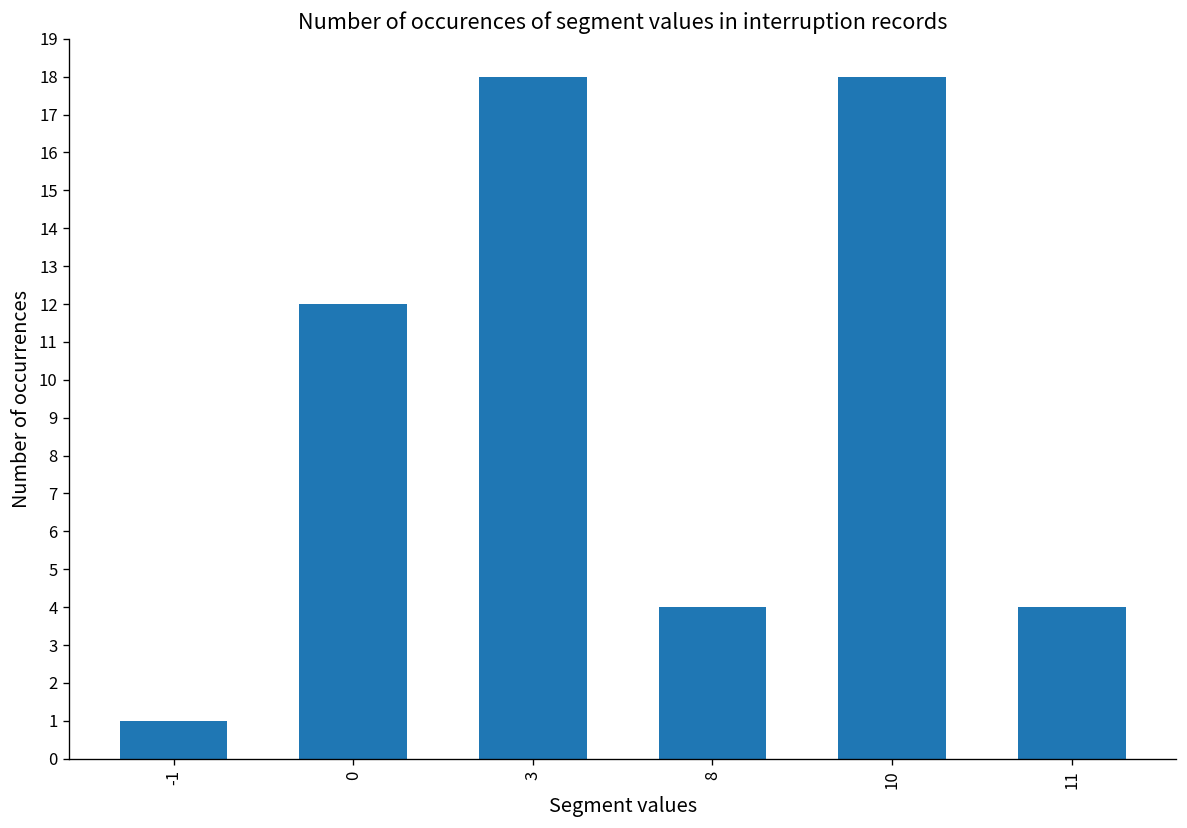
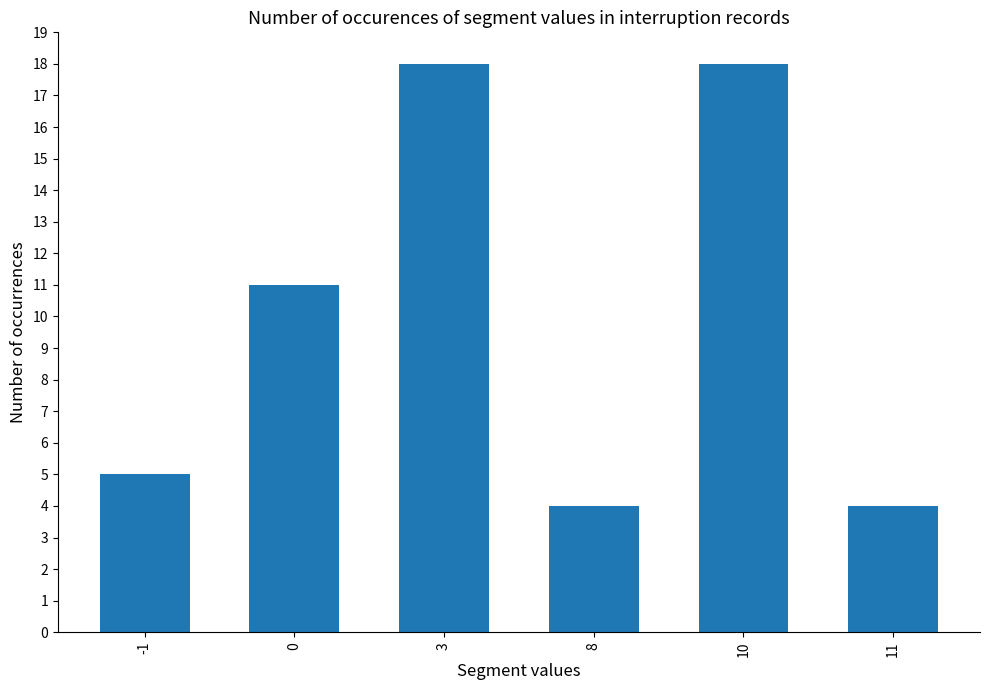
  {
-   "-1": 1,
-   "0": 12,
+   "-1": 5,
+   "0": 11,
    "3": 18,
    "8": 4,
    "10": 18,
    "11": 4
  }
